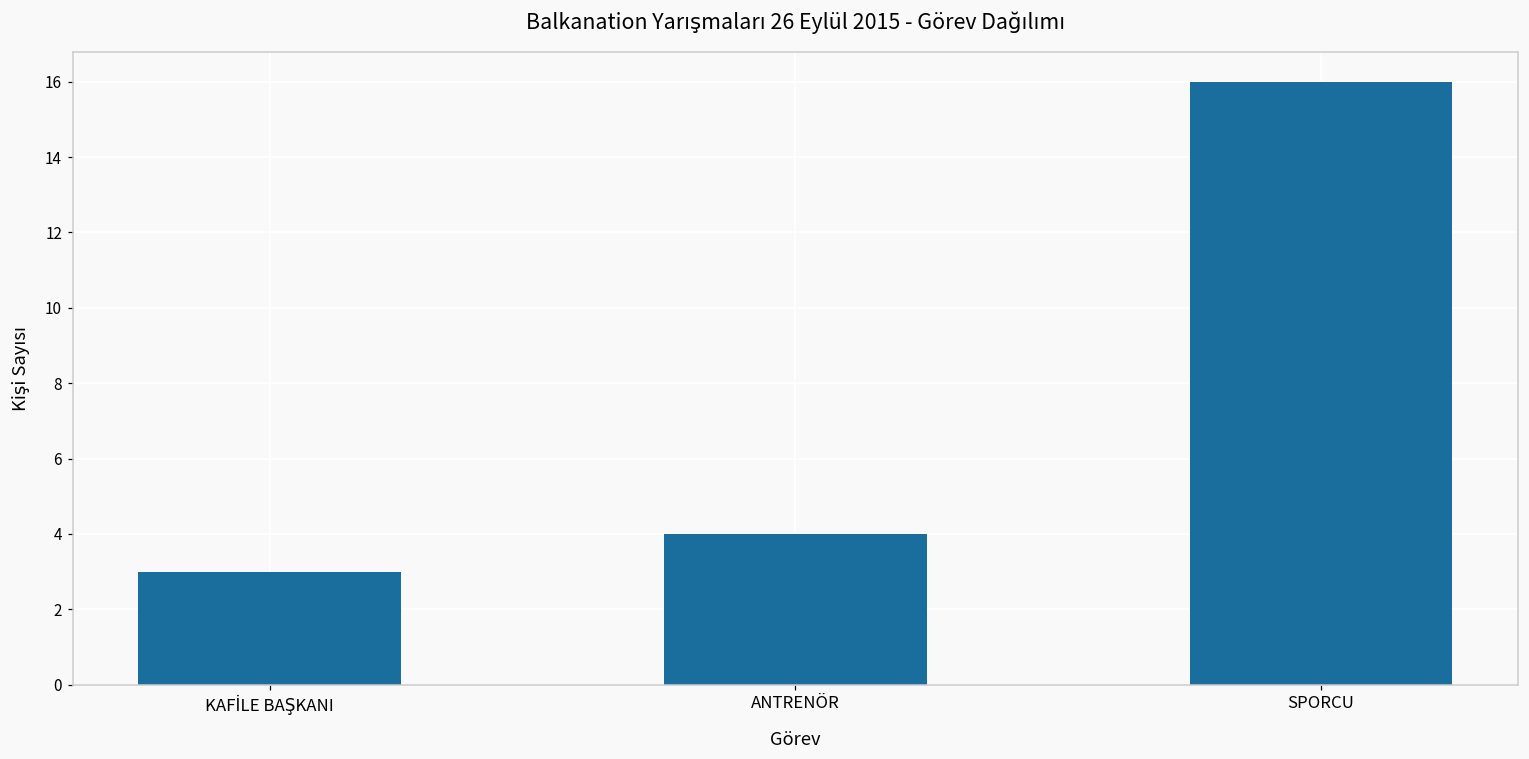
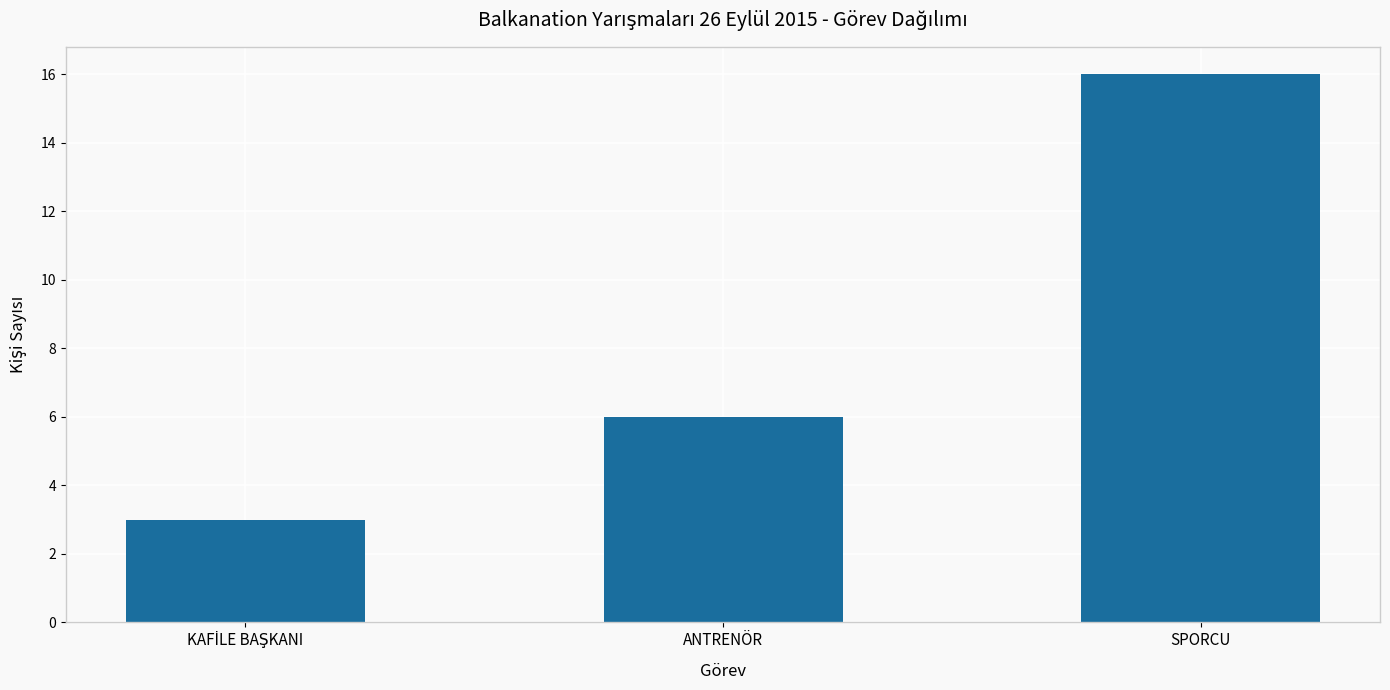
  {
    "KAFİLE BAŞKANI": 3,
-   "ANTRENÖR": 4,
+   "ANTRENÖR": 6,
    "SPORCU": 16
  }
